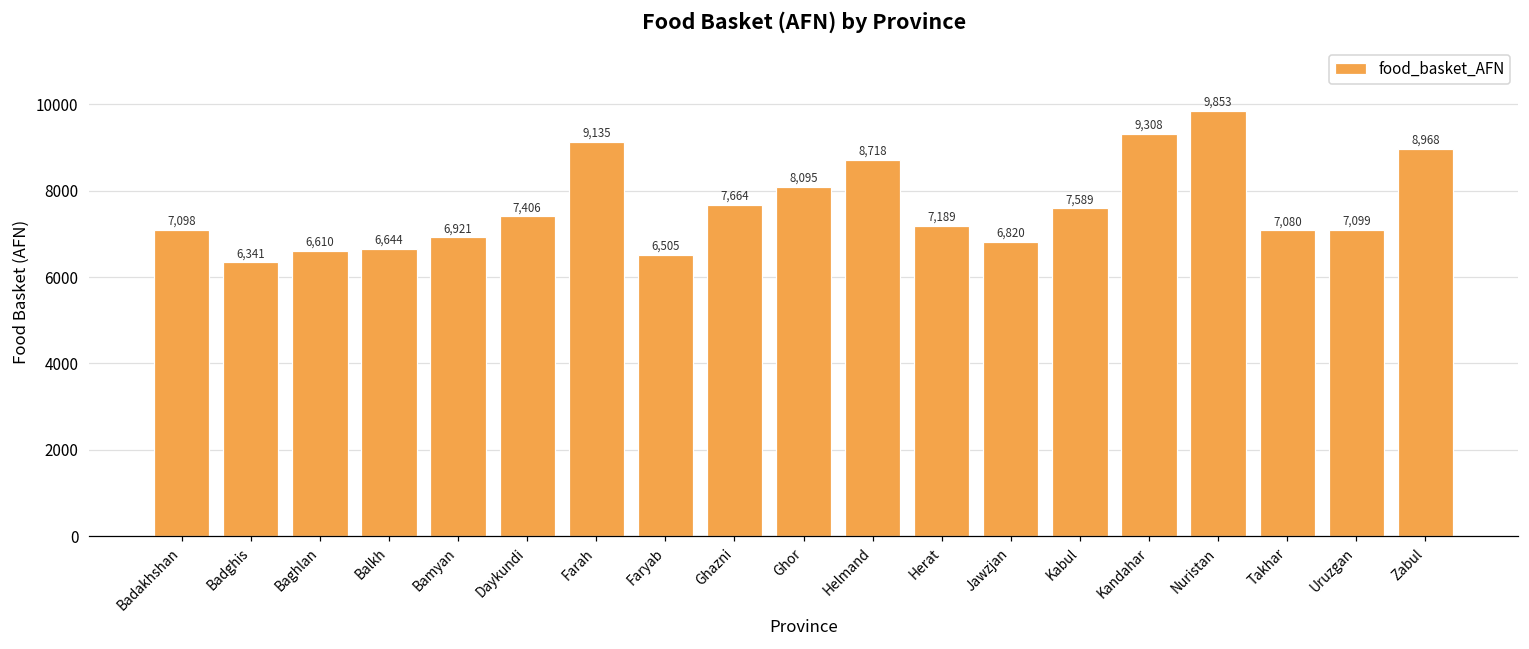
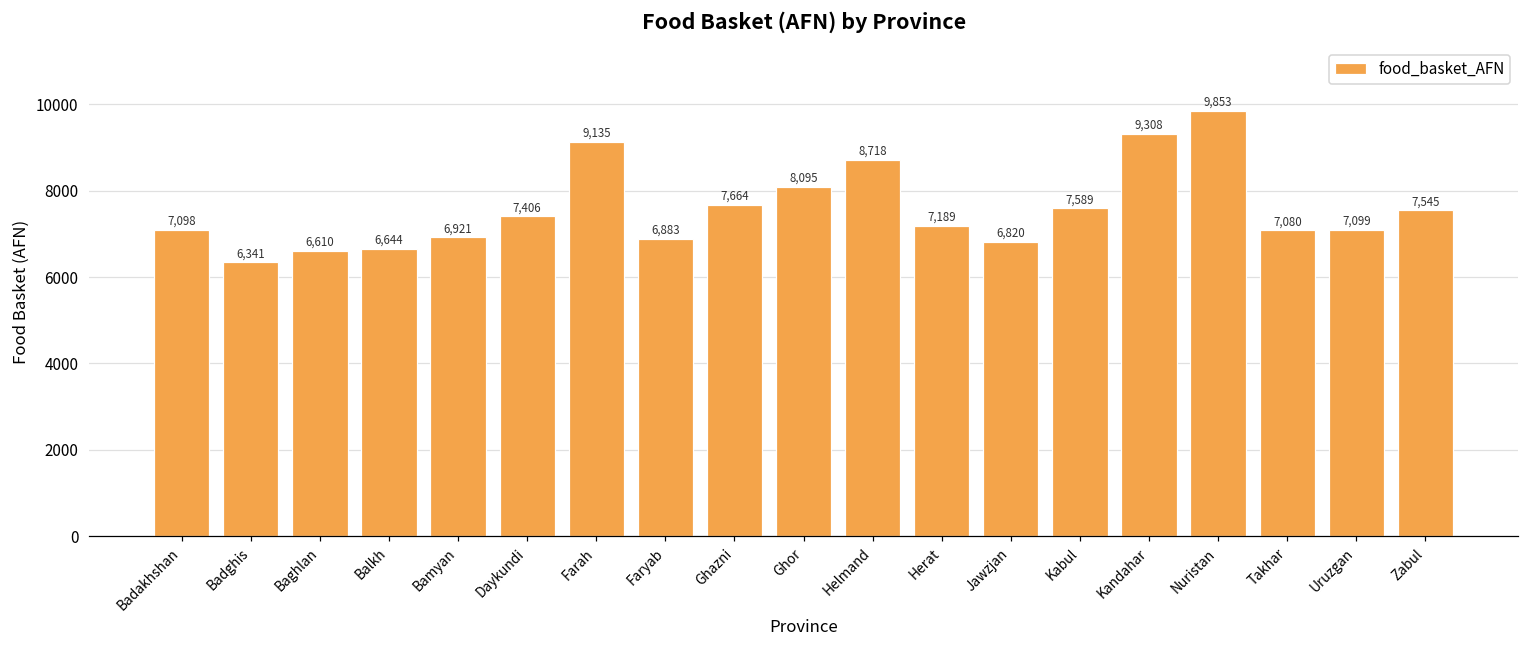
  {
    "Badakhshan": "7,098",
    "Badghis": "6,341",
    "Baghlan": "6,610",
    "Balkh": "6,644",
    "Bamyan": "6,921",
    "Daykundi": "7,406",
    "Farah": "9,135",
-   "Faryab": "6,505",
+   "Faryab": "6,883",
    "Ghazni": "7,664",
    "Ghor": "8,095",
    "Helmand": "8,718",
    "Herat": "7,189",
    "Jawzjan": "6,820",
    "Kabul": "7,589",
    "Kandahar": "9,308",
    "Nuristan": "9,853",
    "Takhar": "7,080",
    "Uruzgan": "7,099",
-   "Zabul": "8,968"
+   "Zabul": "7,545"
  }
